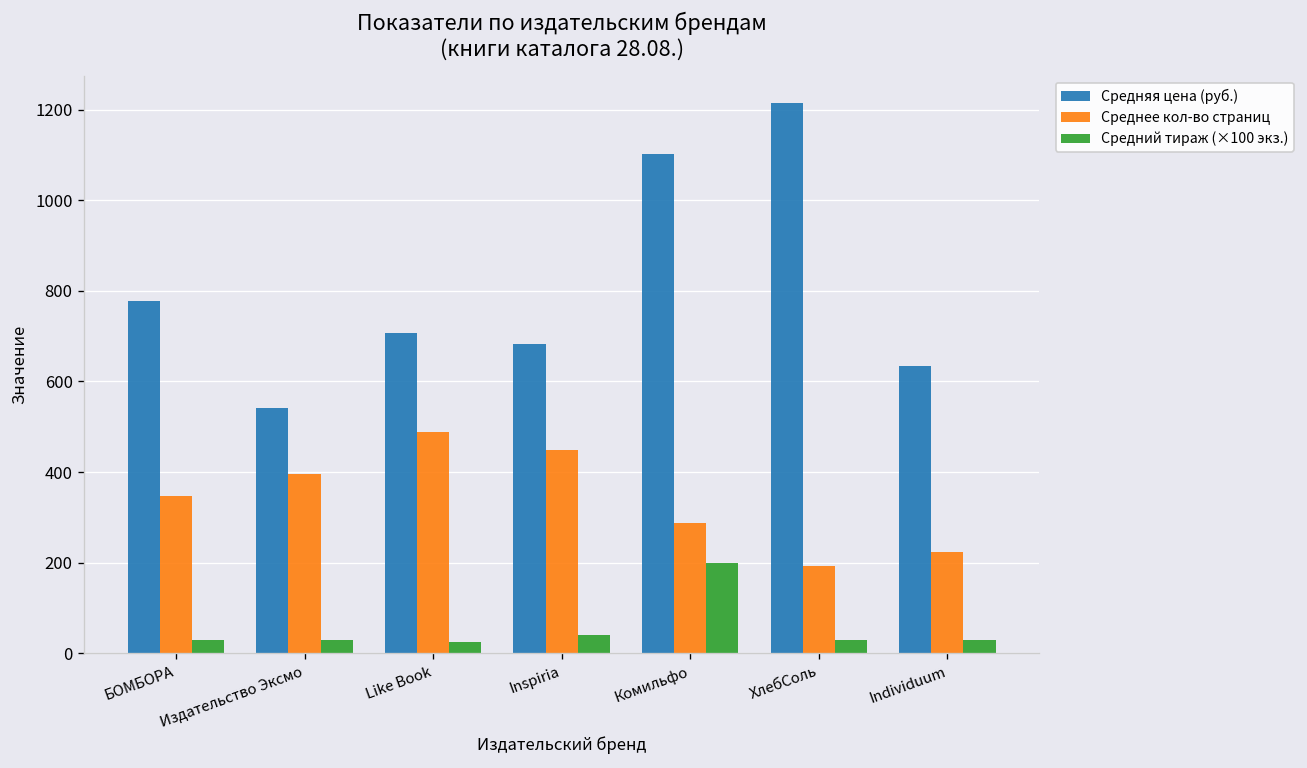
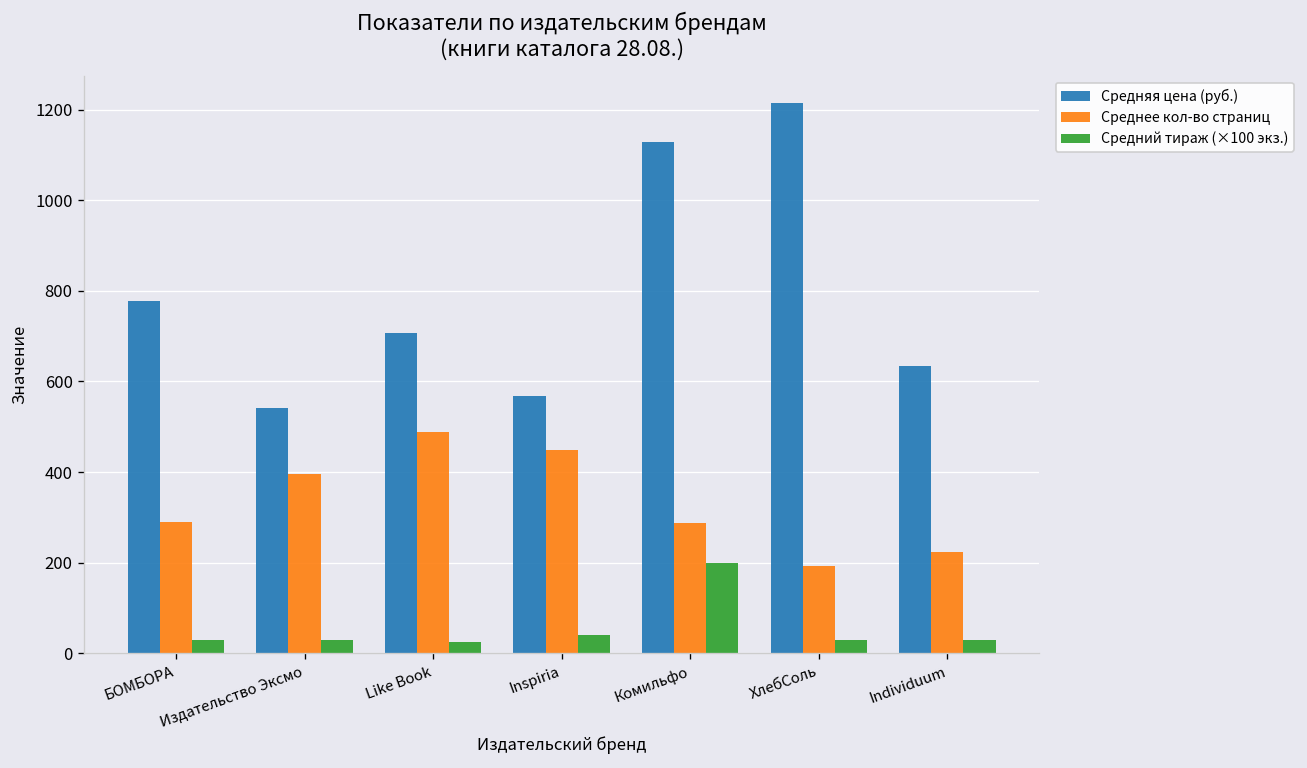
  {
    "Средняя цена (руб.)": {
      "БОМБОРА": 780,
      "Издательство Эксмо": 540,
      "Like Book": 710,
-     "Inspiria": 680,
-     "Комильфо": 1100,
+     "Inspiria": 570,
+     "Комильфо": 1130,
      "ХлебСоль": 1210,
      "Individuum": 630
    },
    "Среднее кол-во страниц": {
-     "БОМБОРА": 350,
+     "БОМБОРА": 290,
      "Издательство Эксмо": 400,
      "Like Book": 490,
      "Inspiria": 450,
      "Комильфо": 290,
      "ХлебСоль": 190,
      "Individuum": 220
    },
    "Средний тираж (×100 экз.)": {
      "БОМБОРА": 30,
      "Издательство Эксмо": 30,
      "Like Book": 30,
      "Inspiria": 40,
      "Комильфо": 200,
      "ХлебСоль": 30,
      "Individuum": 30
    }
  }
